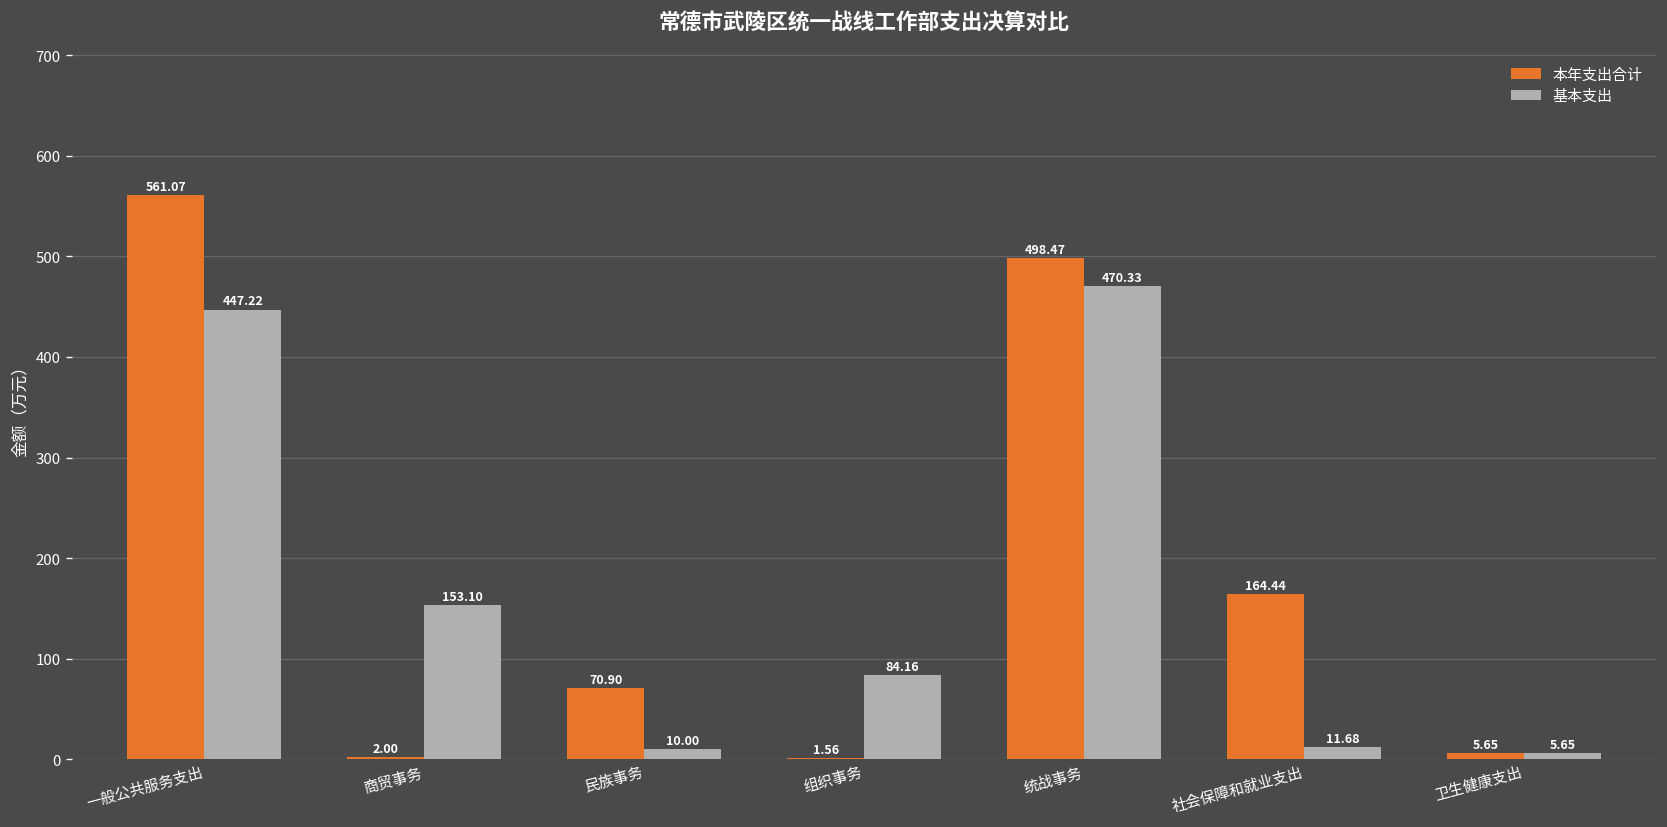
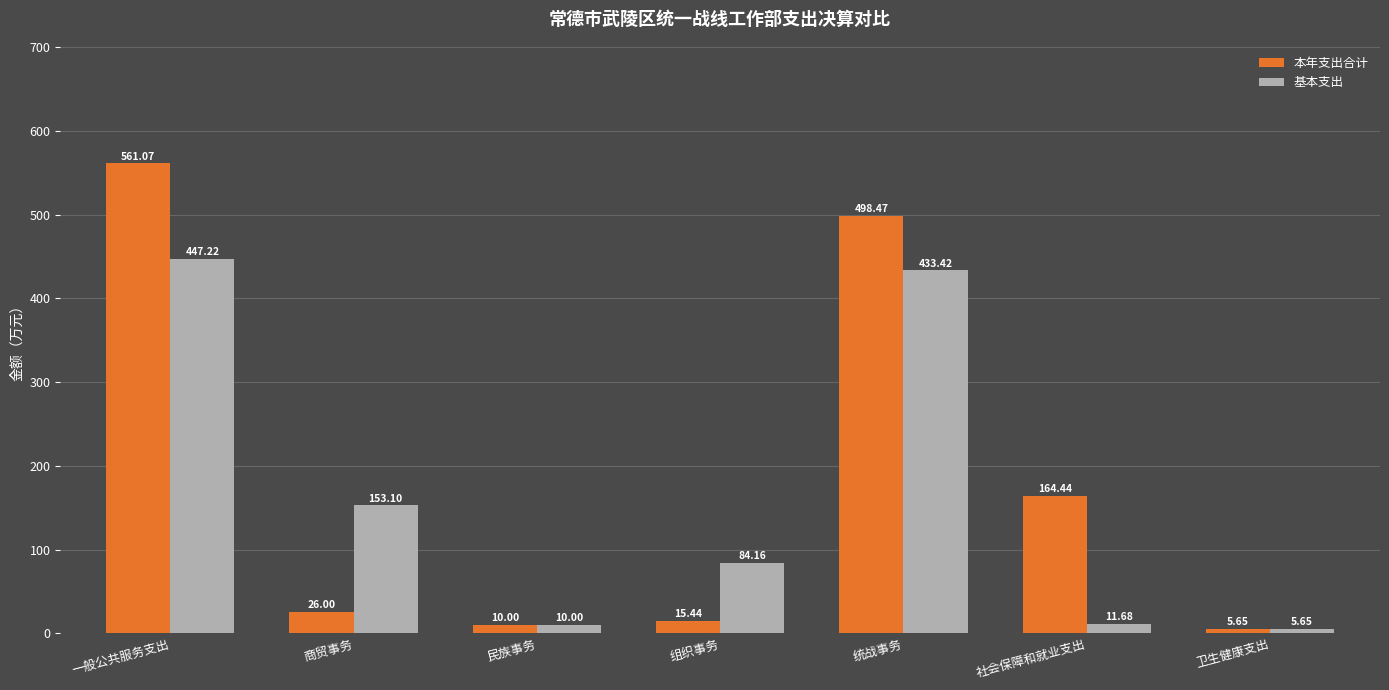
  {
    "本年支出合计": {
      "一般公共服务支出": 561.07,
-     "商贸事务": 2.00,
-     "民族事务": 70.90,
-     "组织事务": 1.56,
+     "商贸事务": 26.00,
+     "民族事务": 10.00,
+     "组织事务": 15.44,
      "统战事务": 498.47,
      "社会保障和就业支出": 164.44,
      "卫生健康支出": 5.65
    },
    "基本支出": {
      "一般公共服务支出": 447.22,
      "商贸事务": 153.10,
      "民族事务": 10.00,
      "组织事务": 84.16,
-     "统战事务": 470.33,
+     "统战事务": 433.42,
      "社会保障和就业支出": 11.68,
      "卫生健康支出": 5.65
    }
  }
